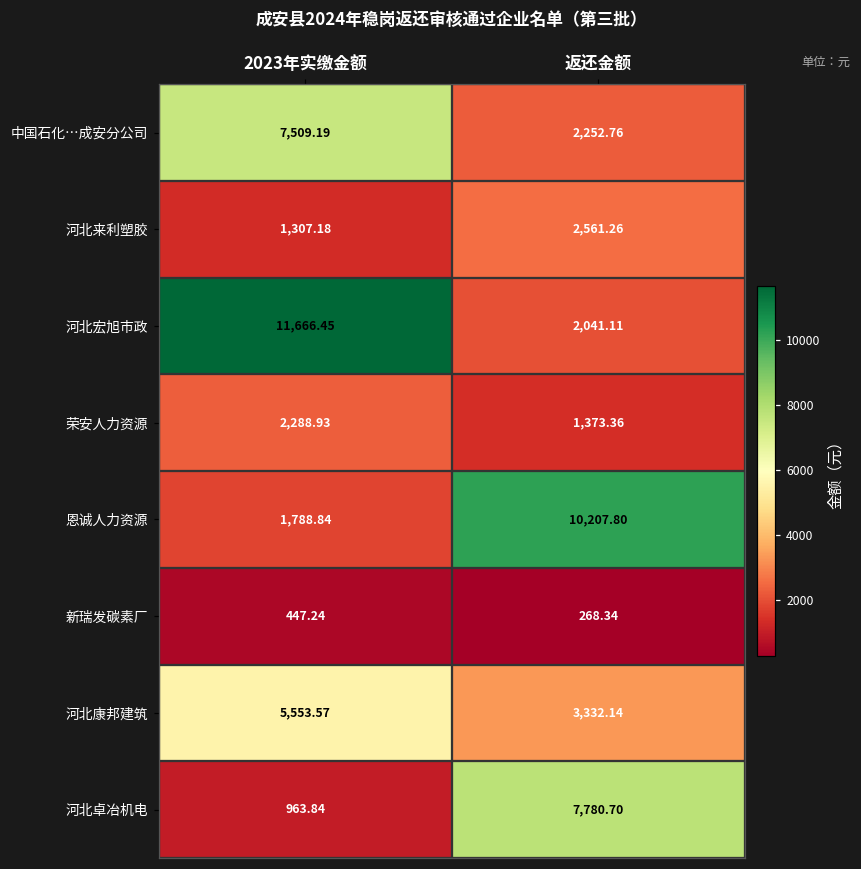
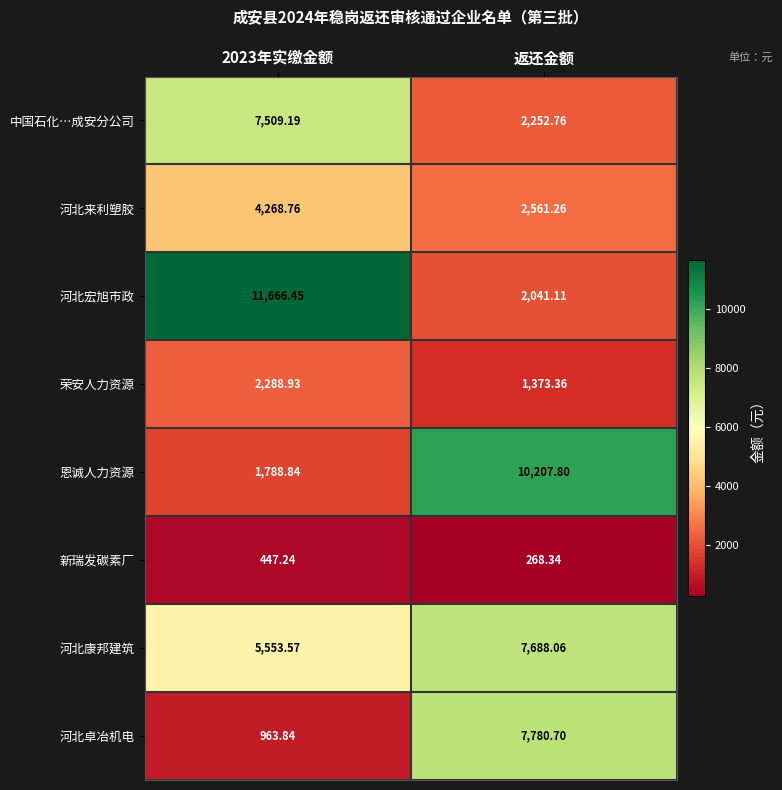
  {
    "中国石化…成安分公司": {
      "2023年实缴金额": "7,509.19",
      "返还金额": "2,252.76"
    },
    "河北来利塑胶": {
-     "2023年实缴金额": "1,307.18",
+     "2023年实缴金额": "4,268.76",
      "返还金额": "2,561.26"
    },
    "河北宏旭市政": {
      "2023年实缴金额": "11,666.45",
      "返还金额": "2,041.11"
    },
    "荣安人力资源": {
      "2023年实缴金额": "2,288.93",
      "返还金额": "1,373.36"
    },
    "恩诚人力资源": {
      "2023年实缴金额": "1,788.84",
      "返还金额": "10,207.80"
    },
    "新瑞发碳素厂": {
      "2023年实缴金额": "447.24",
      "返还金额": "268.34"
    },
    "河北康邦建筑": {
      "2023年实缴金额": "5,553.57",
-     "返还金额": "3,332.14"
+     "返还金额": "7,688.06"
    },
    "河北卓冶机电": {
      "2023年实缴金额": "963.84",
      "返还金额": "7,780.70"
    }
  }
